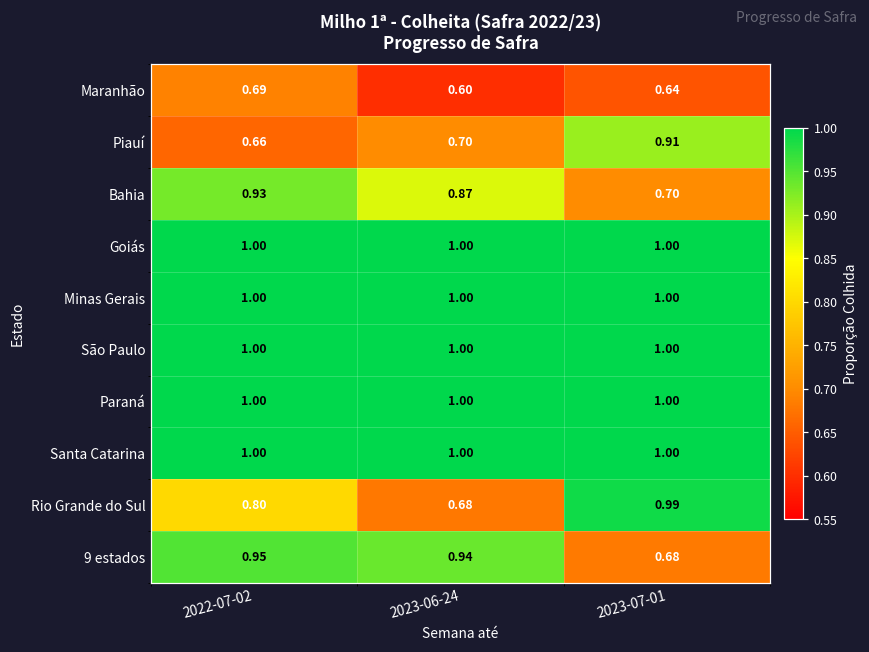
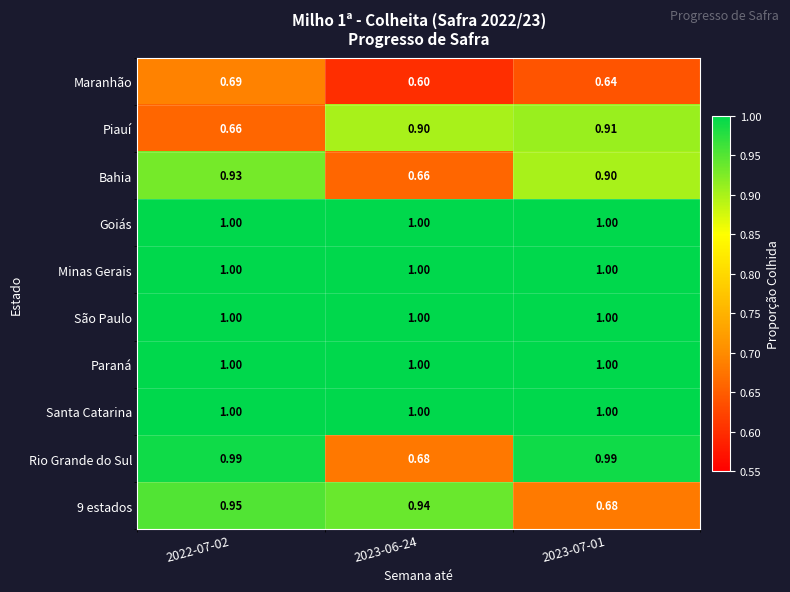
  {
    "Maranhão": {
      "2022-07-02": 0.69,
      "2023-06-24": 0.60,
      "2023-07-01": 0.64
    },
    "Piauí": {
      "2022-07-02": 0.66,
-     "2023-06-24": 0.70,
+     "2023-06-24": 0.90,
      "2023-07-01": 0.91
    },
    "Bahia": {
      "2022-07-02": 0.93,
-     "2023-06-24": 0.87,
-     "2023-07-01": 0.70
+     "2023-06-24": 0.66,
+     "2023-07-01": 0.90
    },
    "Goiás": {
      "2022-07-02": 1.00,
      "2023-06-24": 1.00,
      "2023-07-01": 1.00
    },
    "Minas Gerais": {
      "2022-07-02": 1.00,
      "2023-06-24": 1.00,
      "2023-07-01": 1.00
    },
    "São Paulo": {
      "2022-07-02": 1.00,
      "2023-06-24": 1.00,
      "2023-07-01": 1.00
    },
    "Paraná": {
      "2022-07-02": 1.00,
      "2023-06-24": 1.00,
      "2023-07-01": 1.00
    },
    "Santa Catarina": {
      "2022-07-02": 1.00,
      "2023-06-24": 1.00,
      "2023-07-01": 1.00
    },
    "Rio Grande do Sul": {
-     "2022-07-02": 0.80,
+     "2022-07-02": 0.99,
      "2023-06-24": 0.68,
      "2023-07-01": 0.99
    },
    "9 estados": {
      "2022-07-02": 0.95,
      "2023-06-24": 0.94,
      "2023-07-01": 0.68
    }
  }
